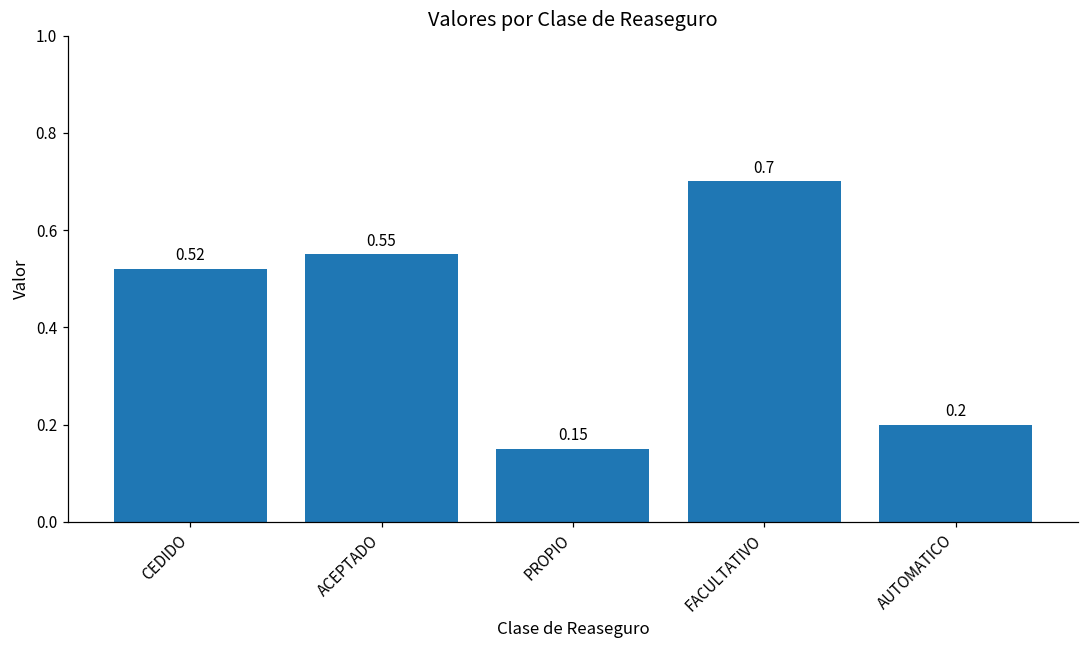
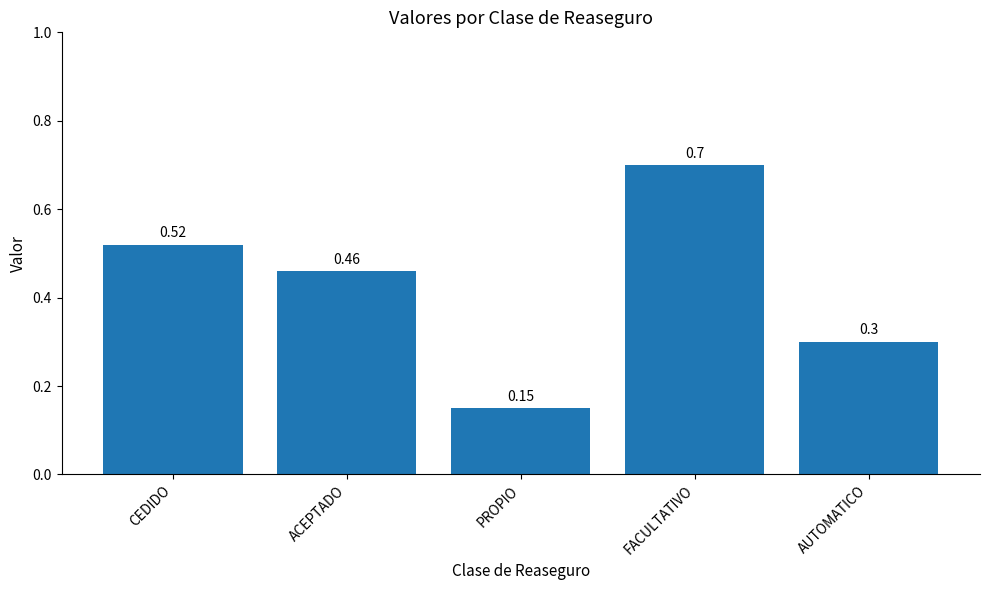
  {
    "CEDIDO": 0.52,
-   "ACEPTADO": 0.55,
+   "ACEPTADO": 0.46,
    "PROPIO": 0.15,
    "FACULTATIVO": 0.7,
-   "AUTOMATICO": 0.2
+   "AUTOMATICO": 0.3
  }
